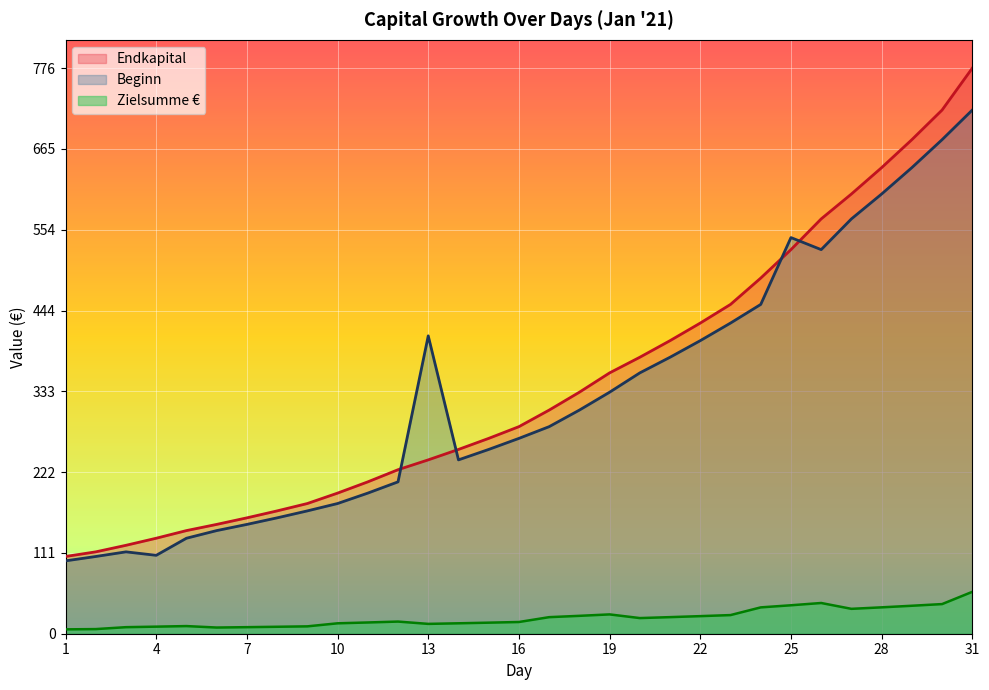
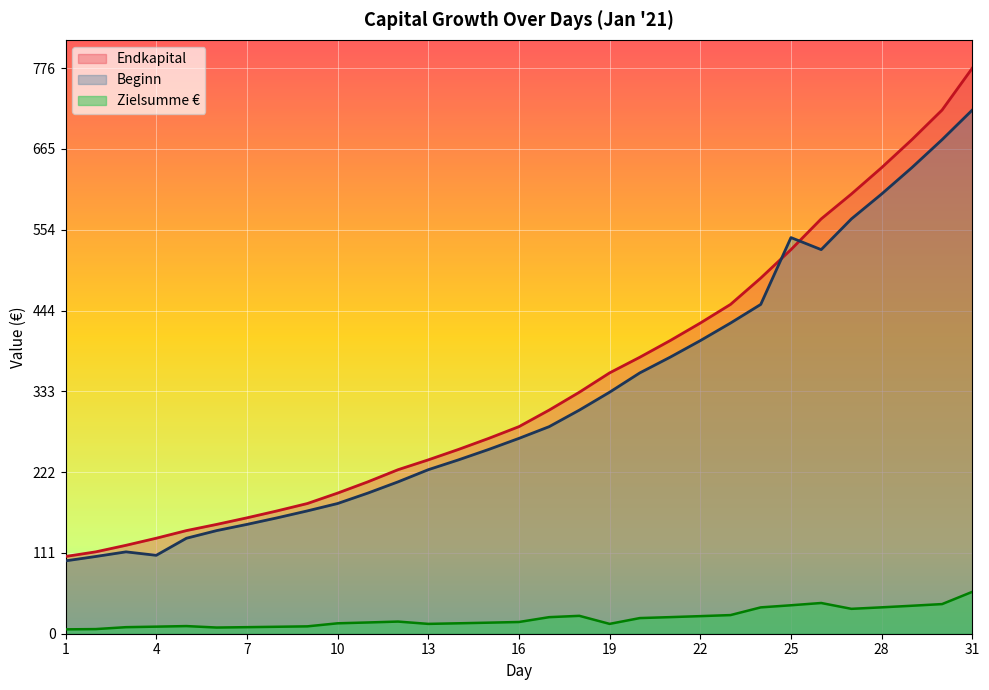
  {
    "Endkapital": {
      "1": 110,
      "4": 130,
      "7": 160,
      "10": 190,
      "13": 240,
      "16": 280,
      "19": 360,
      "22": 430,
      "25": 530,
      "28": 640,
      "31": 780
    },
    "Beginn": {
      "1": 100,
      "4": 110,
      "7": 150,
      "10": 180,
-     "13": 410,
+     "13": 230,
      "16": 270,
      "19": 330,
      "22": 400,
      "25": 540,
      "28": 600,
      "31": 720
    },
    "Zielsumme €": {
      "1": 10,
      "4": 10,
      "7": 10,
      "10": 10,
      "13": 10,
      "16": 20,
-     "19": 30,
+     "19": 10,
      "22": 20,
      "25": 40,
      "28": 40,
      "31": 60
    }
  }
